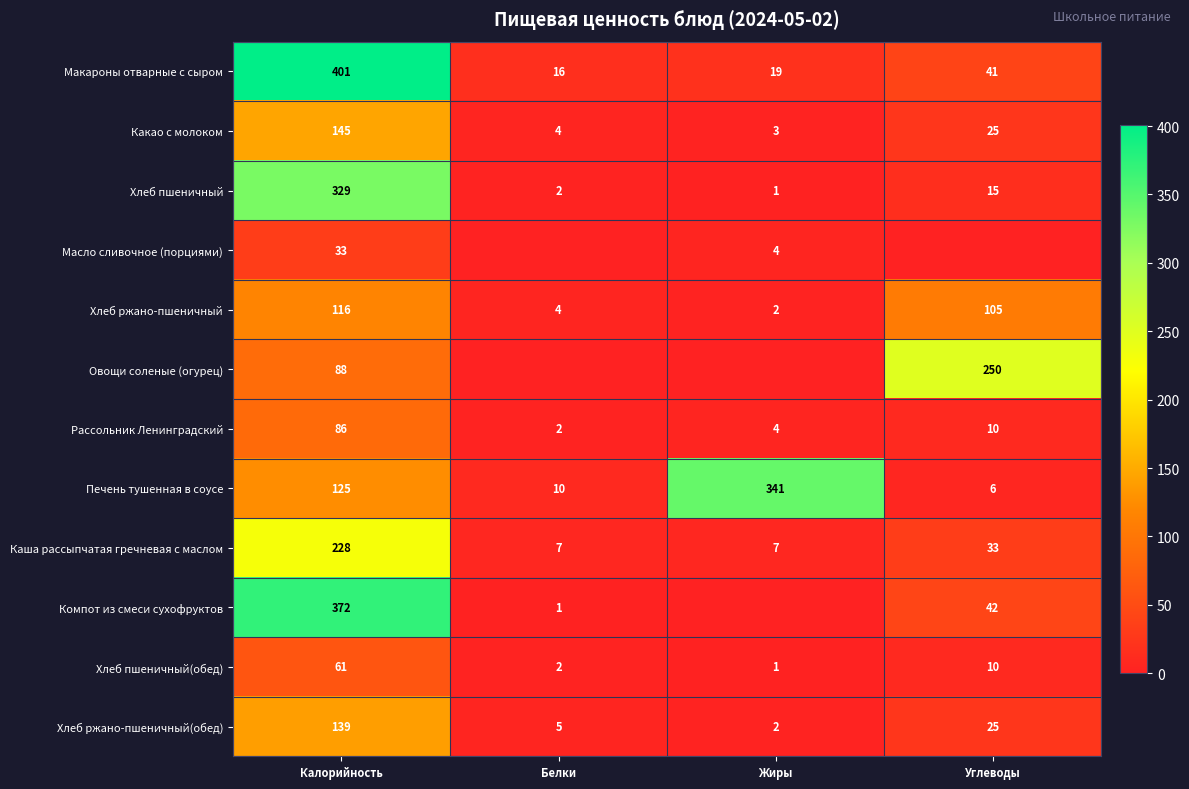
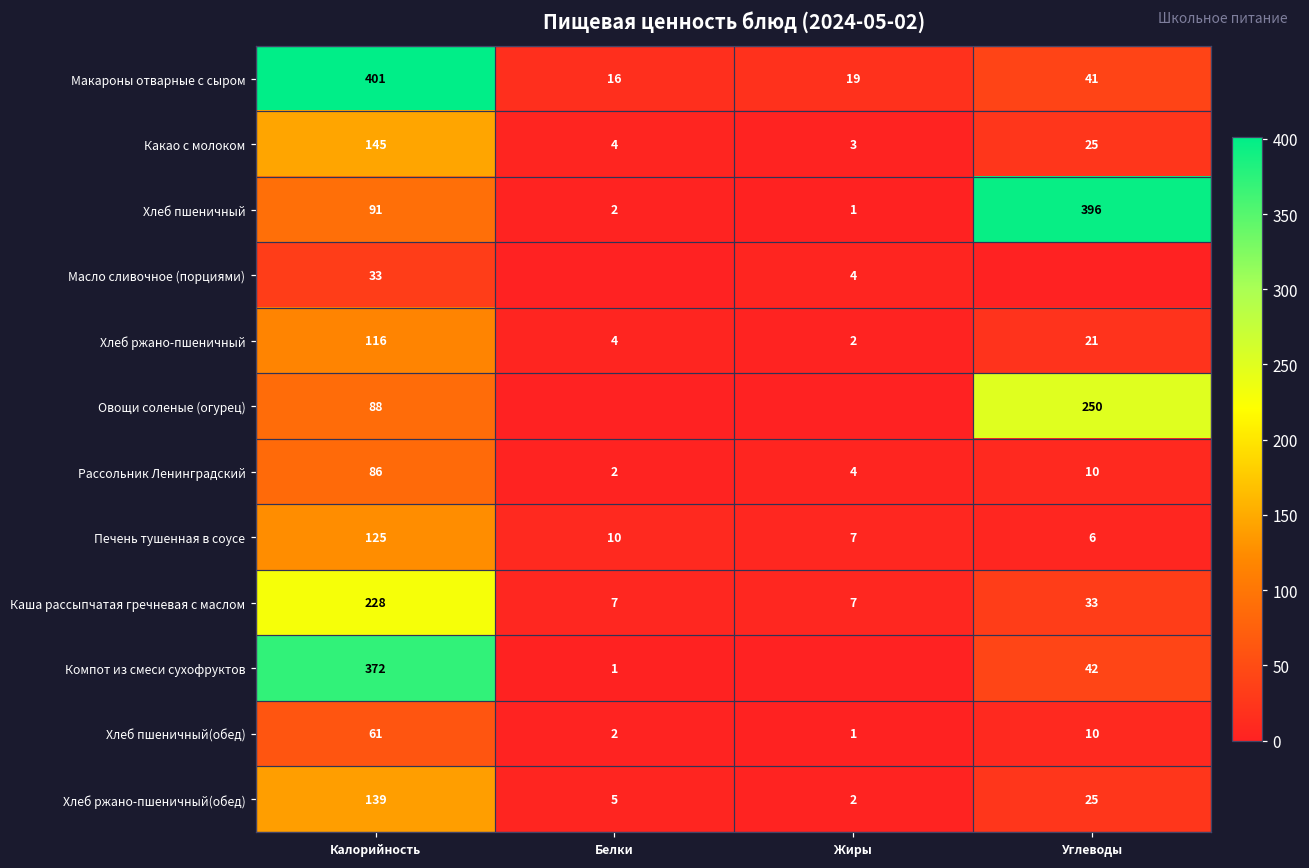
  {
    "Макароны отварные с сыром": {
      "Калорийность": 401,
      "Белки": 16,
      "Жиры": 19,
      "Углеводы": 41
    },
    "Какао с молоком": {
      "Калорийность": 145,
      "Белки": 4,
      "Жиры": 3,
      "Углеводы": 25
    },
    "Хлеб пшеничный": {
-     "Калорийность": 329,
+     "Калорийность": 91,
      "Белки": 2,
      "Жиры": 1,
-     "Углеводы": 15
+     "Углеводы": 396
    },
    "Масло сливочное (порциями)": {
      "Калорийность": 33,
      "Жиры": 4
    },
    "Хлеб ржано-пшеничный": {
      "Калорийность": 116,
      "Белки": 4,
      "Жиры": 2,
-     "Углеводы": 105
+     "Углеводы": 21
    },
    "Овощи соленые (огурец)": {
      "Калорийность": 88,
      "Углеводы": 250
    },
    "Рассольник Ленинградский": {
      "Калорийность": 86,
      "Белки": 2,
      "Жиры": 4,
      "Углеводы": 10
    },
    "Печень тушенная в соусе": {
      "Калорийность": 125,
      "Белки": 10,
-     "Жиры": 341,
+     "Жиры": 7,
      "Углеводы": 6
    },
    "Каша рассыпчатая гречневая с маслом": {
      "Калорийность": 228,
      "Белки": 7,
      "Жиры": 7,
      "Углеводы": 33
    },
    "Компот из смеси сухофруктов": {
      "Калорийность": 372,
      "Белки": 1,
      "Углеводы": 42
    },
    "Хлеб пшеничный(обед)": {
      "Калорийность": 61,
      "Белки": 2,
      "Жиры": 1,
      "Углеводы": 10
    },
    "Хлеб ржано-пшеничный(обед)": {
      "Калорийность": 139,
      "Белки": 5,
      "Жиры": 2,
      "Углеводы": 25
    }
  }
